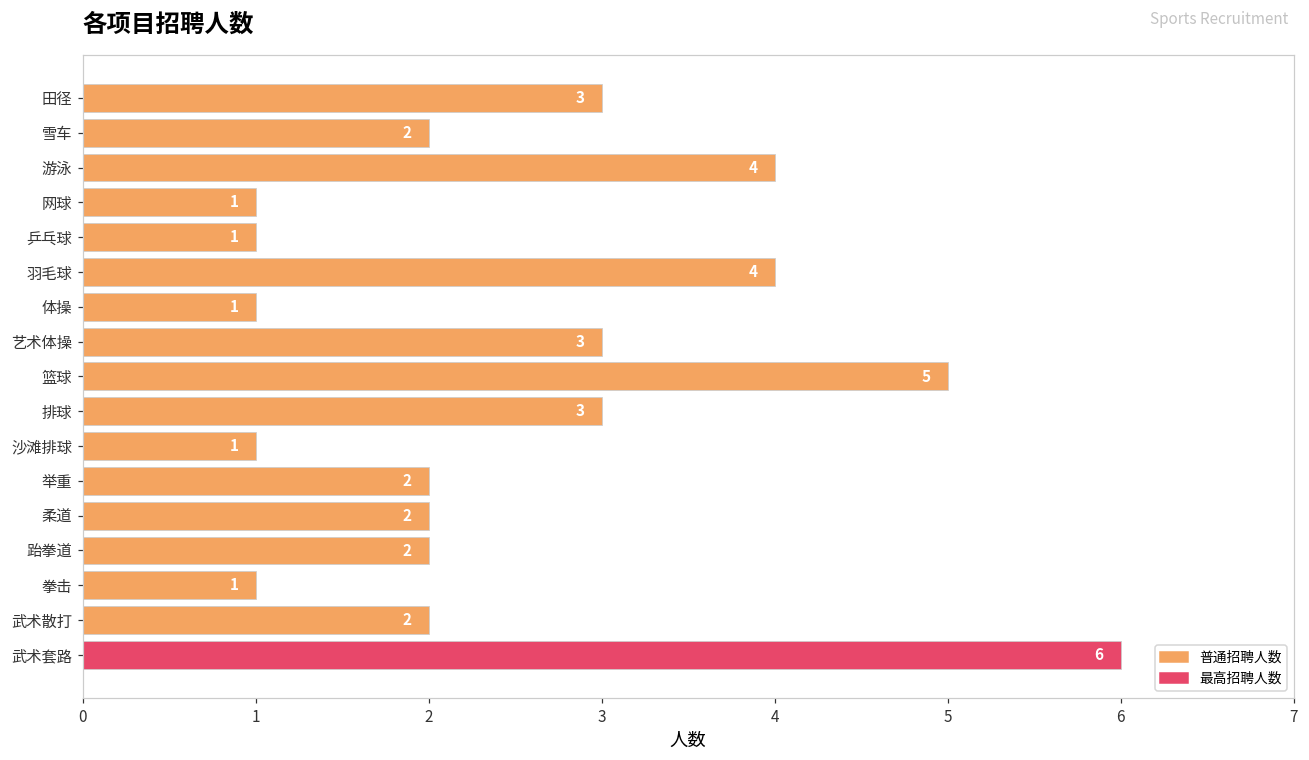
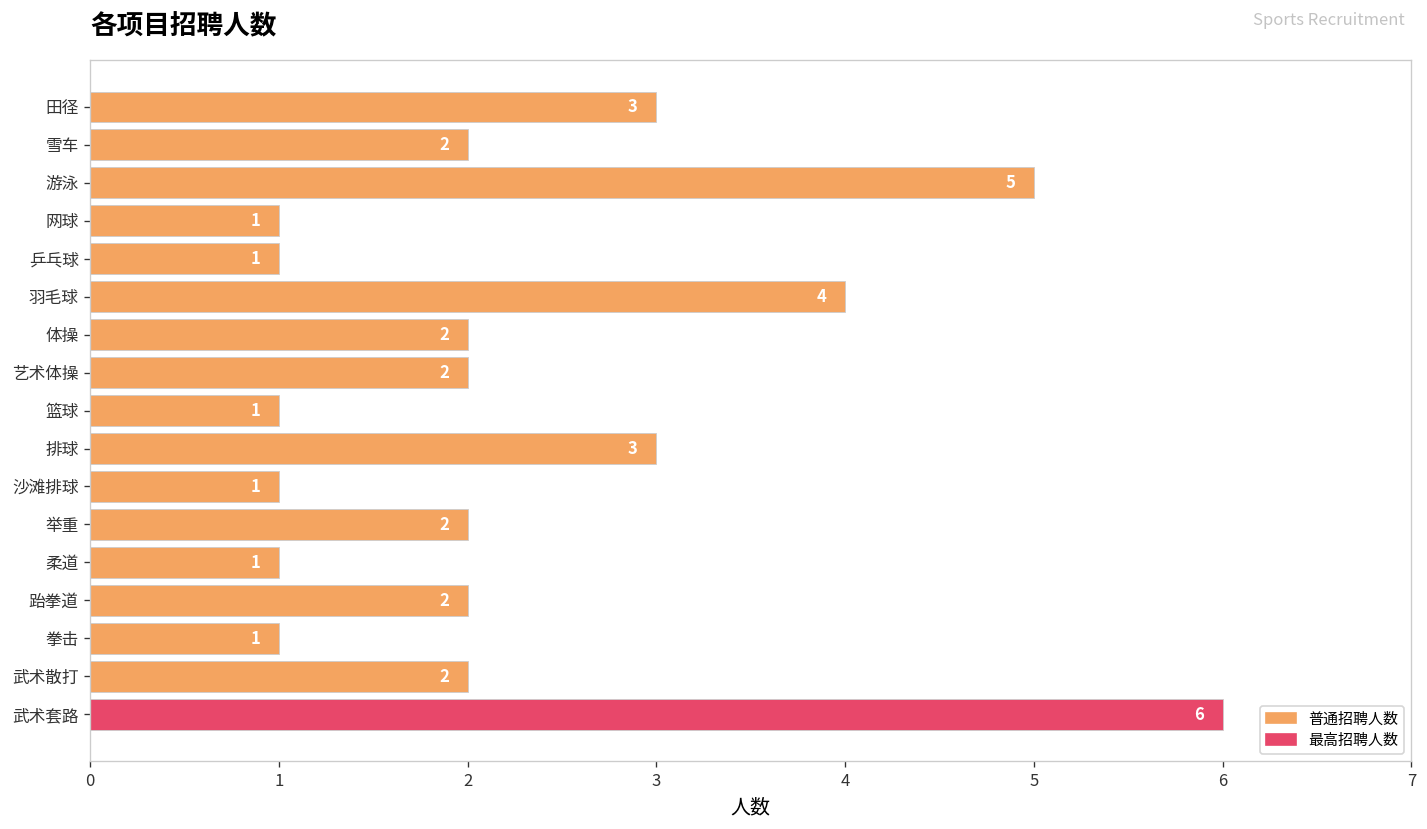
  {
    "田径": 3,
    "雪车": 2,
-   "游泳": 4,
+   "游泳": 5,
    "网球": 1,
    "乒乓球": 1,
    "羽毛球": 4,
-   "体操": 1,
-   "艺术体操": 3,
-   "篮球": 5,
+   "体操": 2,
+   "艺术体操": 2,
+   "篮球": 1,
    "排球": 3,
    "沙滩排球": 1,
    "举重": 2,
-   "柔道": 2,
+   "柔道": 1,
    "跆拳道": 2,
    "拳击": 1,
    "武术散打": 2,
    "武术套路": 6
  }
